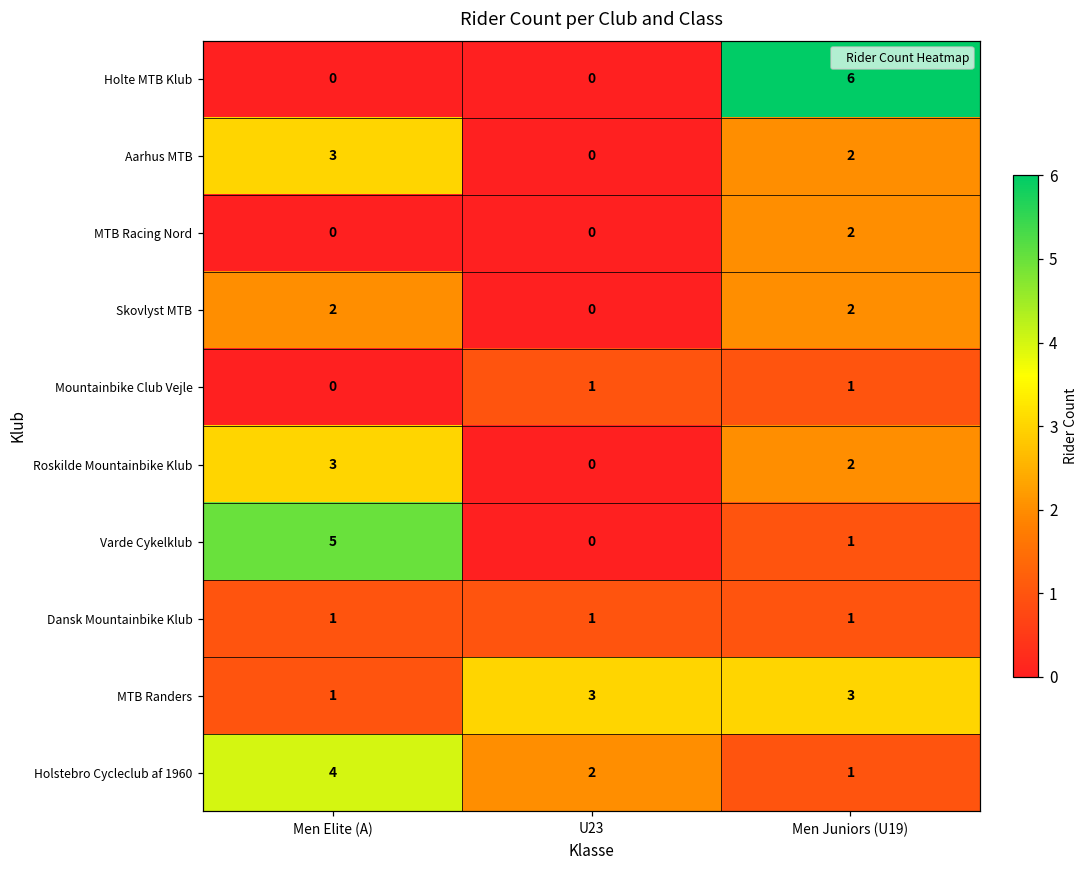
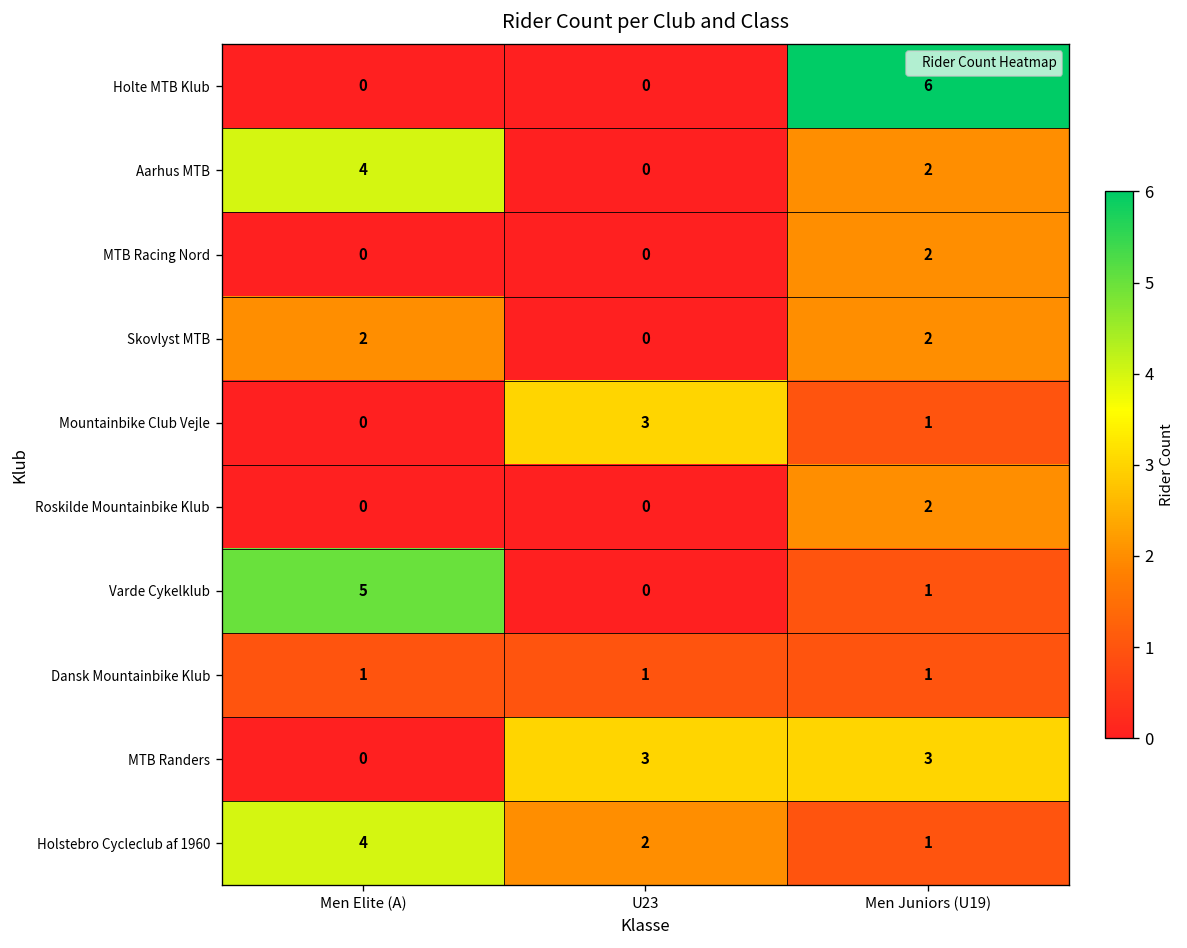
  {
    "Holte MTB Klub": {
      "Men Elite (A)": 0,
      "U23": 0,
      "Men Juniors (U19)": 6
    },
    "Aarhus MTB": {
-     "Men Elite (A)": 3,
+     "Men Elite (A)": 4,
      "U23": 0,
      "Men Juniors (U19)": 2
    },
    "MTB Racing Nord": {
      "Men Elite (A)": 0,
      "U23": 0,
      "Men Juniors (U19)": 2
    },
    "Skovlyst MTB": {
      "Men Elite (A)": 2,
      "U23": 0,
      "Men Juniors (U19)": 2
    },
    "Mountainbike Club Vejle": {
      "Men Elite (A)": 0,
-     "U23": 1,
+     "U23": 3,
      "Men Juniors (U19)": 1
    },
    "Roskilde Mountainbike Klub": {
-     "Men Elite (A)": 3,
+     "Men Elite (A)": 0,
      "U23": 0,
      "Men Juniors (U19)": 2
    },
    "Varde Cykelklub": {
      "Men Elite (A)": 5,
      "U23": 0,
      "Men Juniors (U19)": 1
    },
    "Dansk Mountainbike Klub": {
      "Men Elite (A)": 1,
      "U23": 1,
      "Men Juniors (U19)": 1
    },
    "MTB Randers": {
-     "Men Elite (A)": 1,
+     "Men Elite (A)": 0,
      "U23": 3,
      "Men Juniors (U19)": 3
    },
    "Holstebro Cycleclub af 1960": {
      "Men Elite (A)": 4,
      "U23": 2,
      "Men Juniors (U19)": 1
    }
  }
